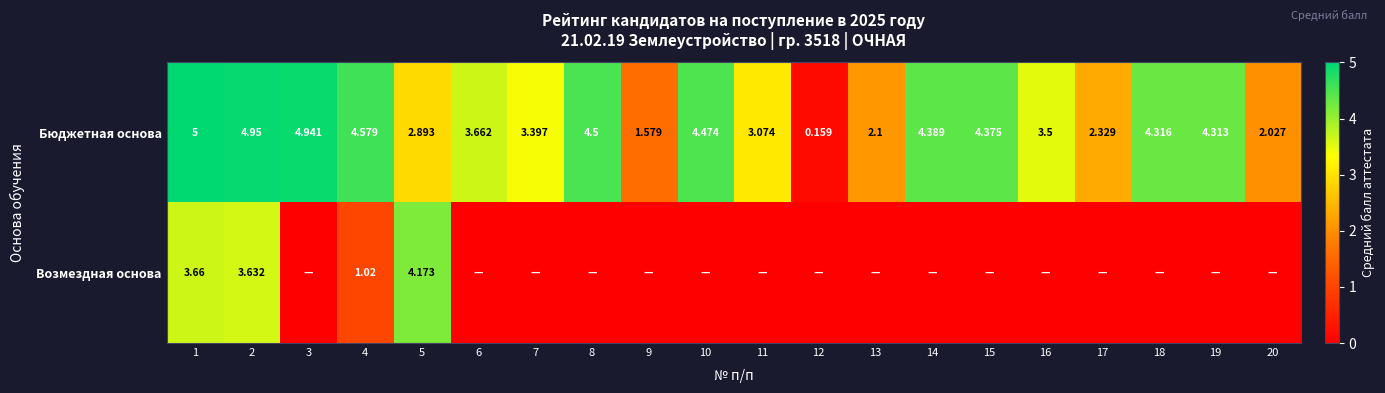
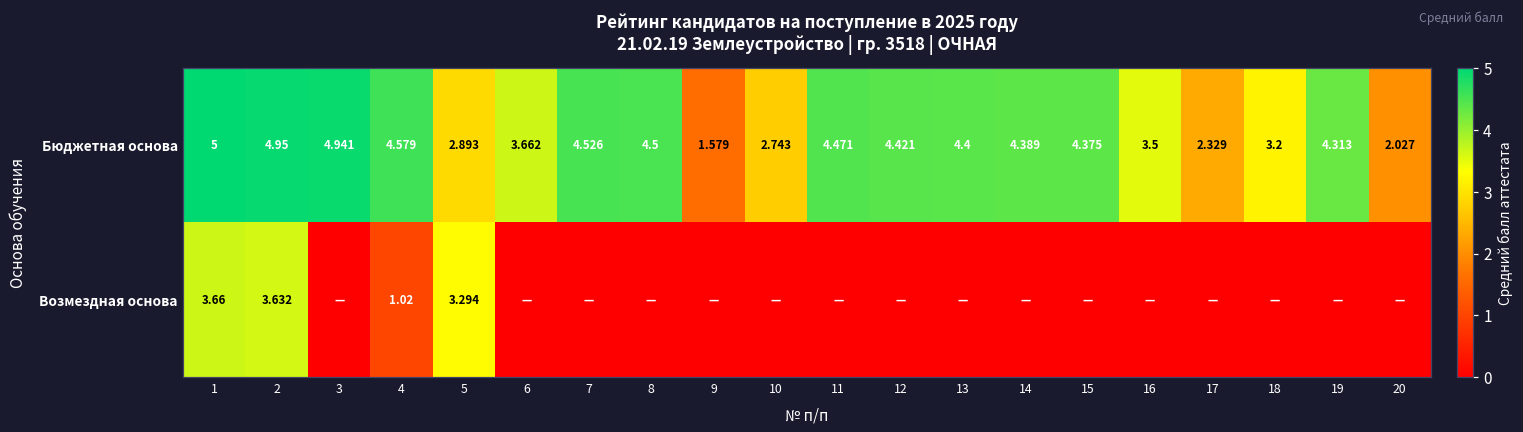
  {
    "Бюджетная основа": {
      "1": 5,
      "2": 4.95,
      "3": 4.941,
      "4": 4.579,
      "5": 2.893,
      "6": 3.662,
-     "7": 3.397,
+     "7": 4.526,
      "8": 4.5,
      "9": 1.579,
-     "10": 4.474,
-     "11": 3.074,
-     "12": 0.159,
-     "13": 2.1,
+     "10": 2.743,
+     "11": 4.471,
+     "12": 4.421,
+     "13": 4.4,
      "14": 4.389,
      "15": 4.375,
      "16": 3.5,
      "17": 2.329,
-     "18": 4.316,
+     "18": 3.2,
      "19": 4.313,
      "20": 2.027
    },
    "Возмездная основа": {
      "1": 3.66,
      "2": 3.632,
      "4": 1.02,
-     "5": 4.173
+     "5": 3.294
    }
  }
